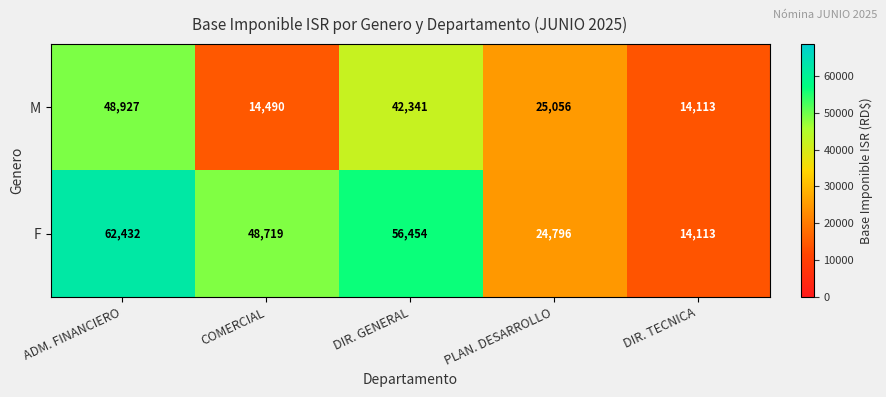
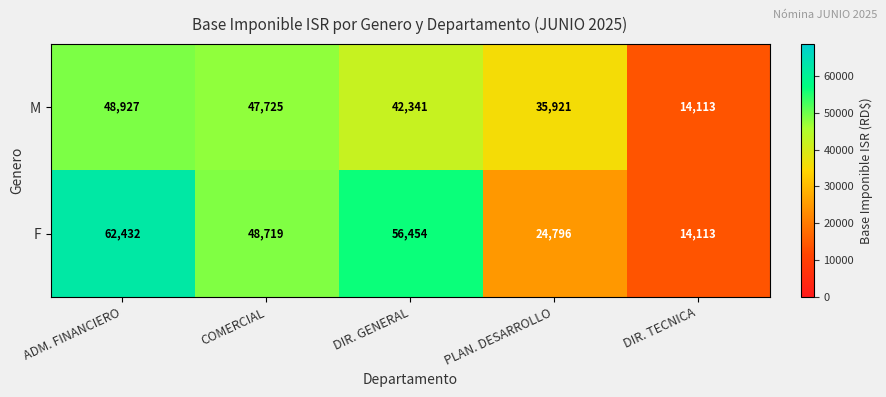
  {
    "M": {
      "ADM. FINANCIERO": "48,927",
-     "COMERCIAL": "14,490",
+     "COMERCIAL": "47,725",
      "DIR. GENERAL": "42,341",
-     "PLAN. DESARROLLO": "25,056",
+     "PLAN. DESARROLLO": "35,921",
      "DIR. TECNICA": "14,113"
    },
    "F": {
      "ADM. FINANCIERO": "62,432",
      "COMERCIAL": "48,719",
      "DIR. GENERAL": "56,454",
      "PLAN. DESARROLLO": "24,796",
      "DIR. TECNICA": "14,113"
    }
  }
